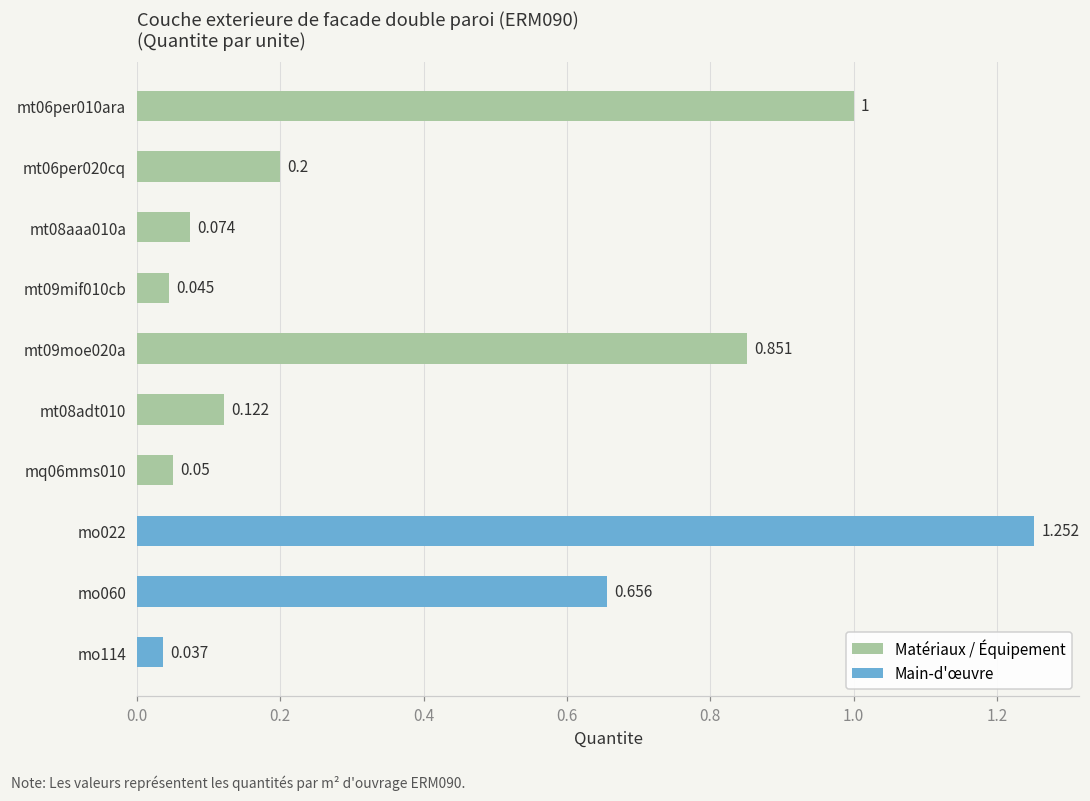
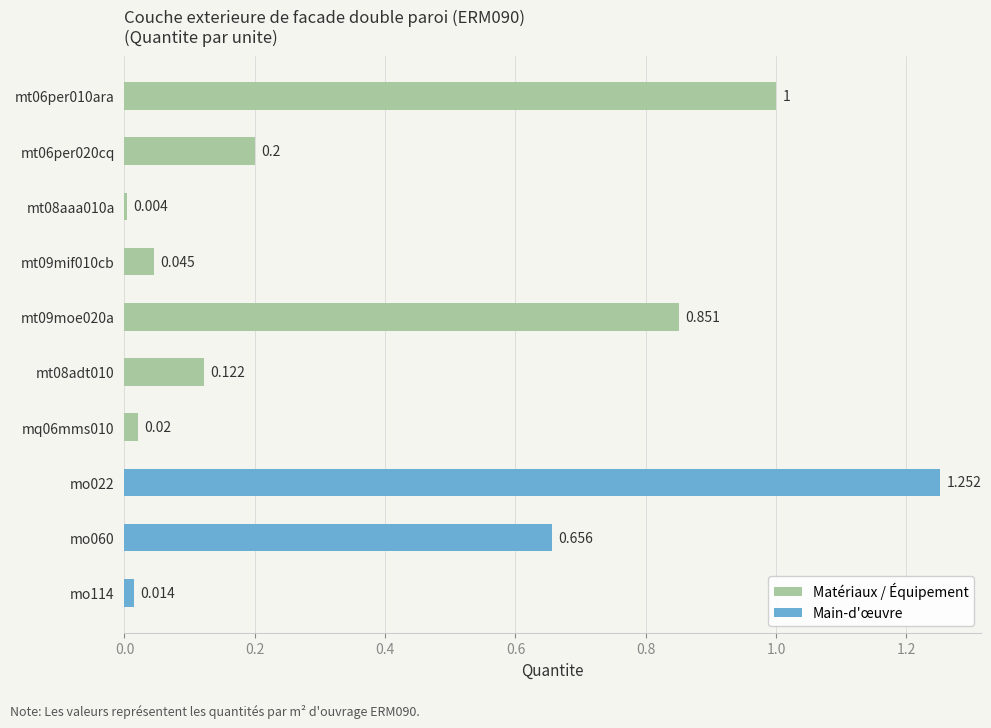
  {
    "Matériaux / Équipement": {
      "mt06per010ara": 1,
      "mt06per020cq": 0.2,
-     "mt08aaa010a": 0.074,
+     "mt08aaa010a": 0.004,
      "mt09mif010cb": 0.045,
      "mt09moe020a": 0.851,
      "mt08adt010": 0.122,
-     "mq06mms010": 0.05
+     "mq06mms010": 0.02
    },
    "Main-d'œuvre": {
      "mo022": 1.252,
      "mo060": 0.656,
-     "mo114": 0.037
+     "mo114": 0.014
    }
  }
